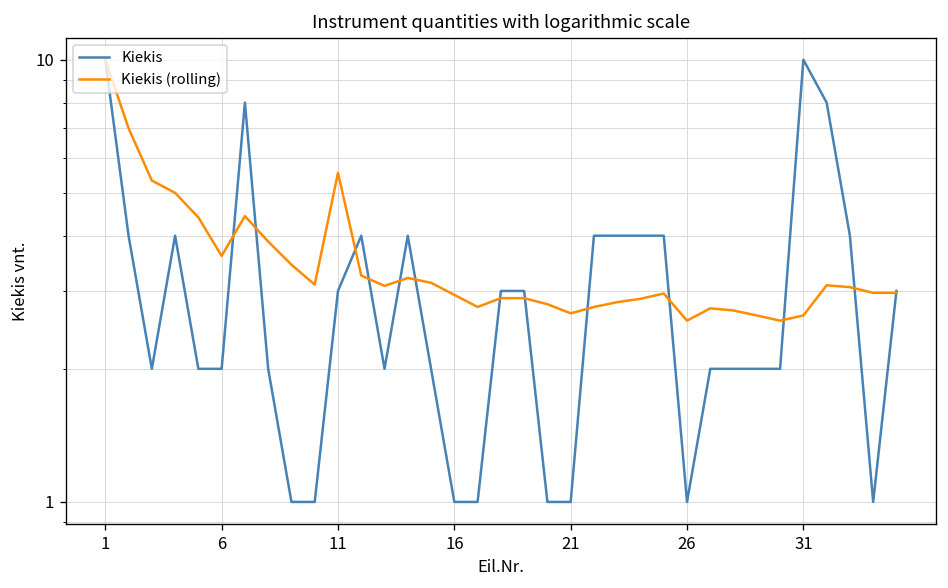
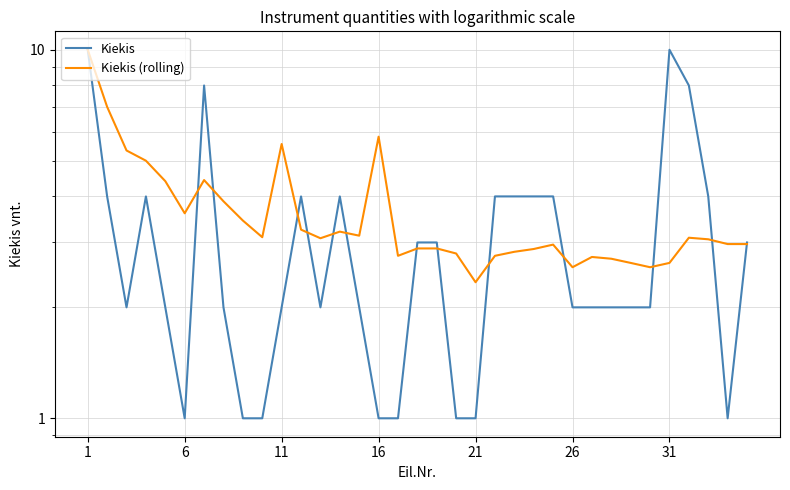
  {
    "Kiekis": {
-     "6": 2,
-     "11": 3,
+     "6": 1,
+     "11": 2,
      "16": 1,
      "21": 1,
-     "26": 1,
+     "26": 2,
      "31": 10
    },
    "Kiekis (rolling)": {
      "6": 3.6,
      "11": 5.6,
-     "16": 2.9,
-     "21": 2.7,
+     "16": 5.8,
+     "21": 2.3,
      "26": 2.6,
      "31": 2.6
    }
  }
